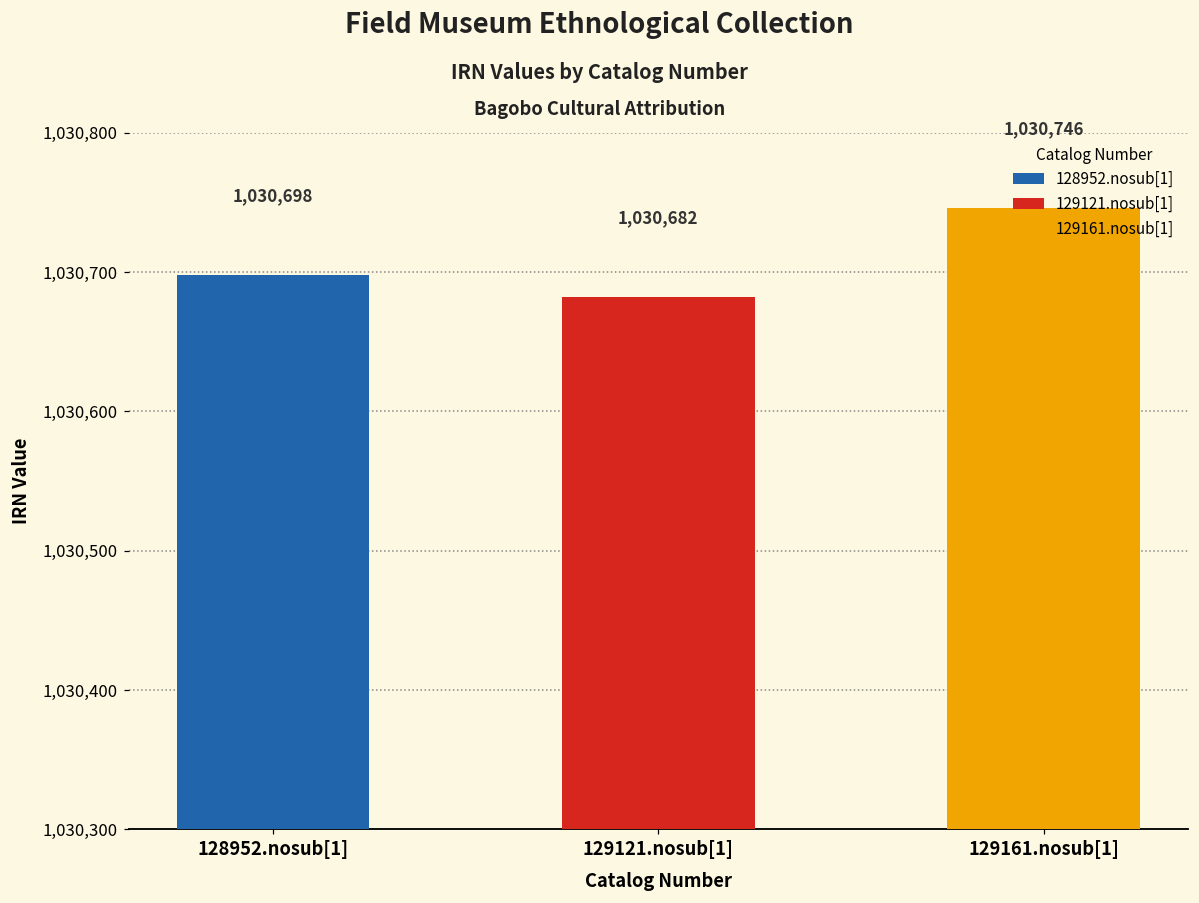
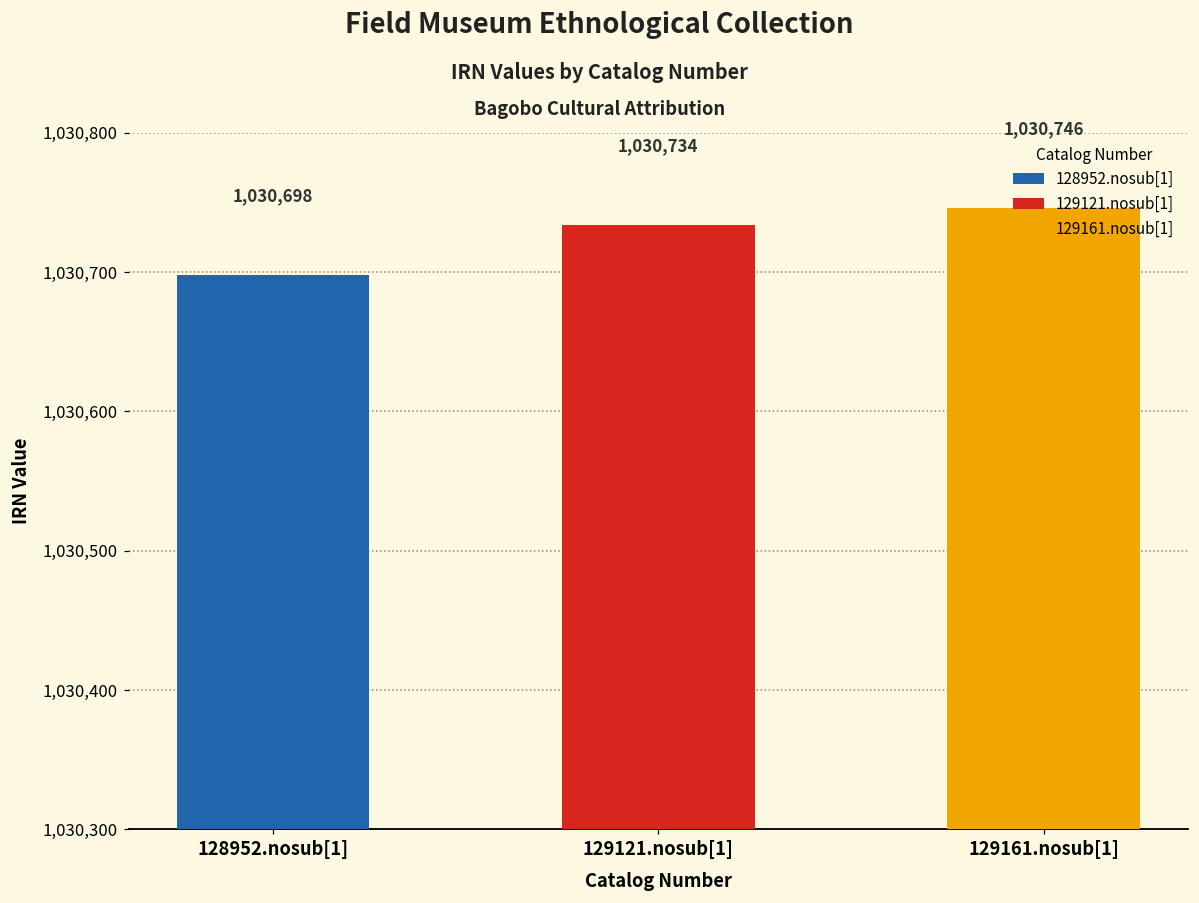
  {
-   "129121.nosub[1]": "1,030,682"
+   "129121.nosub[1]": "1,030,734"
  }
